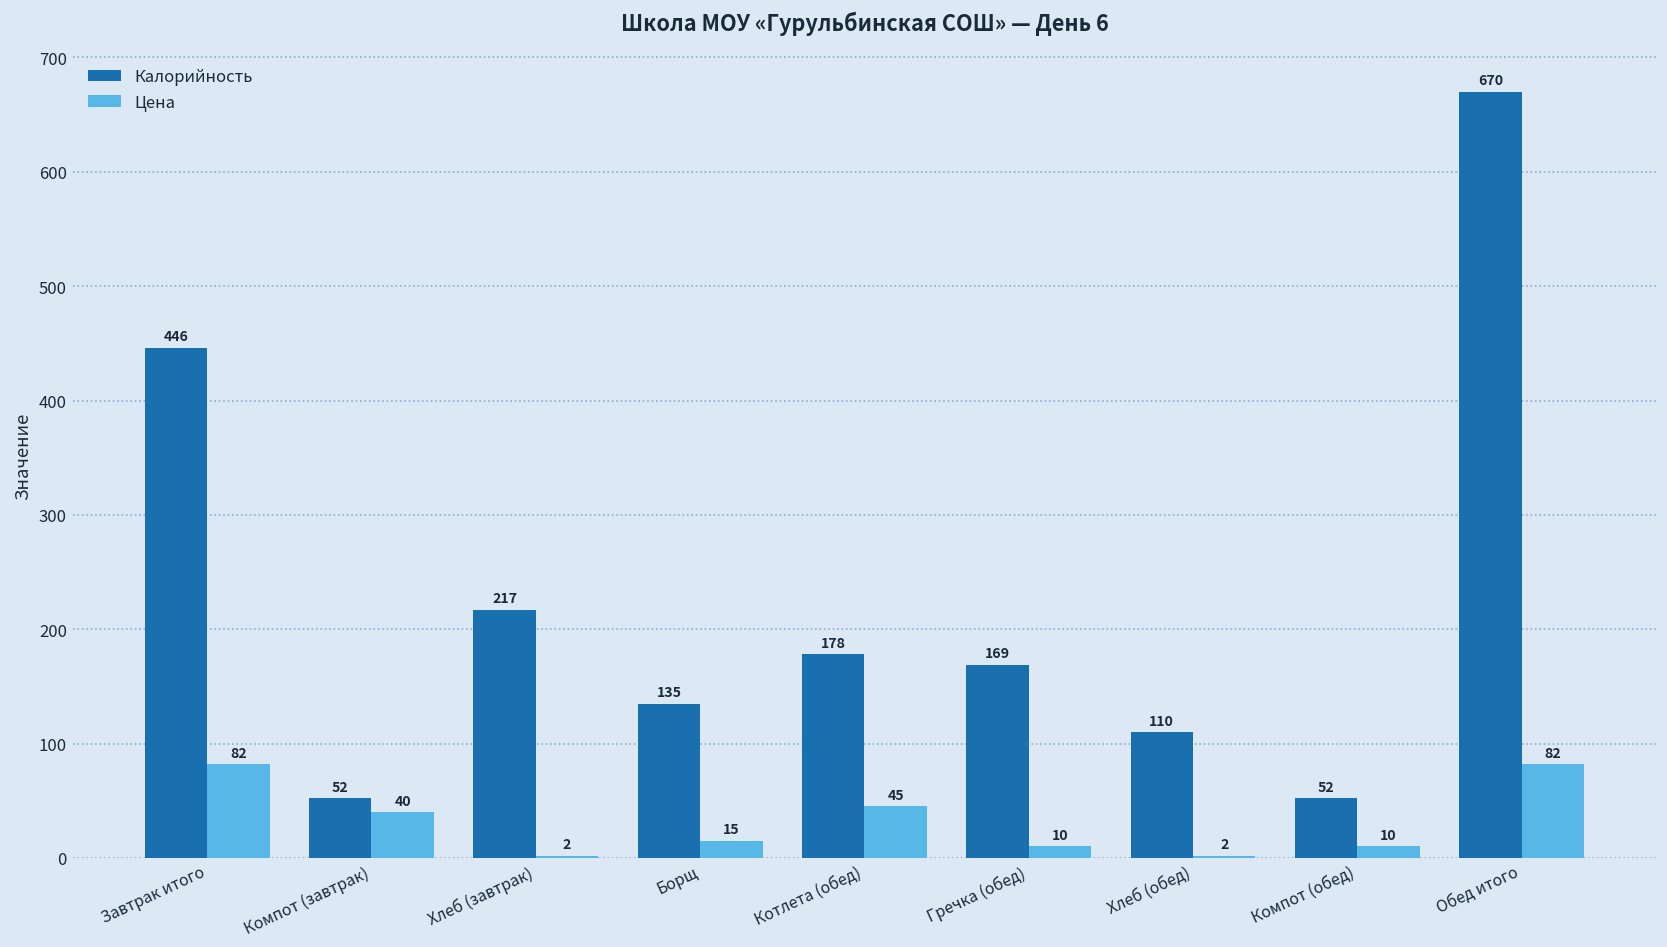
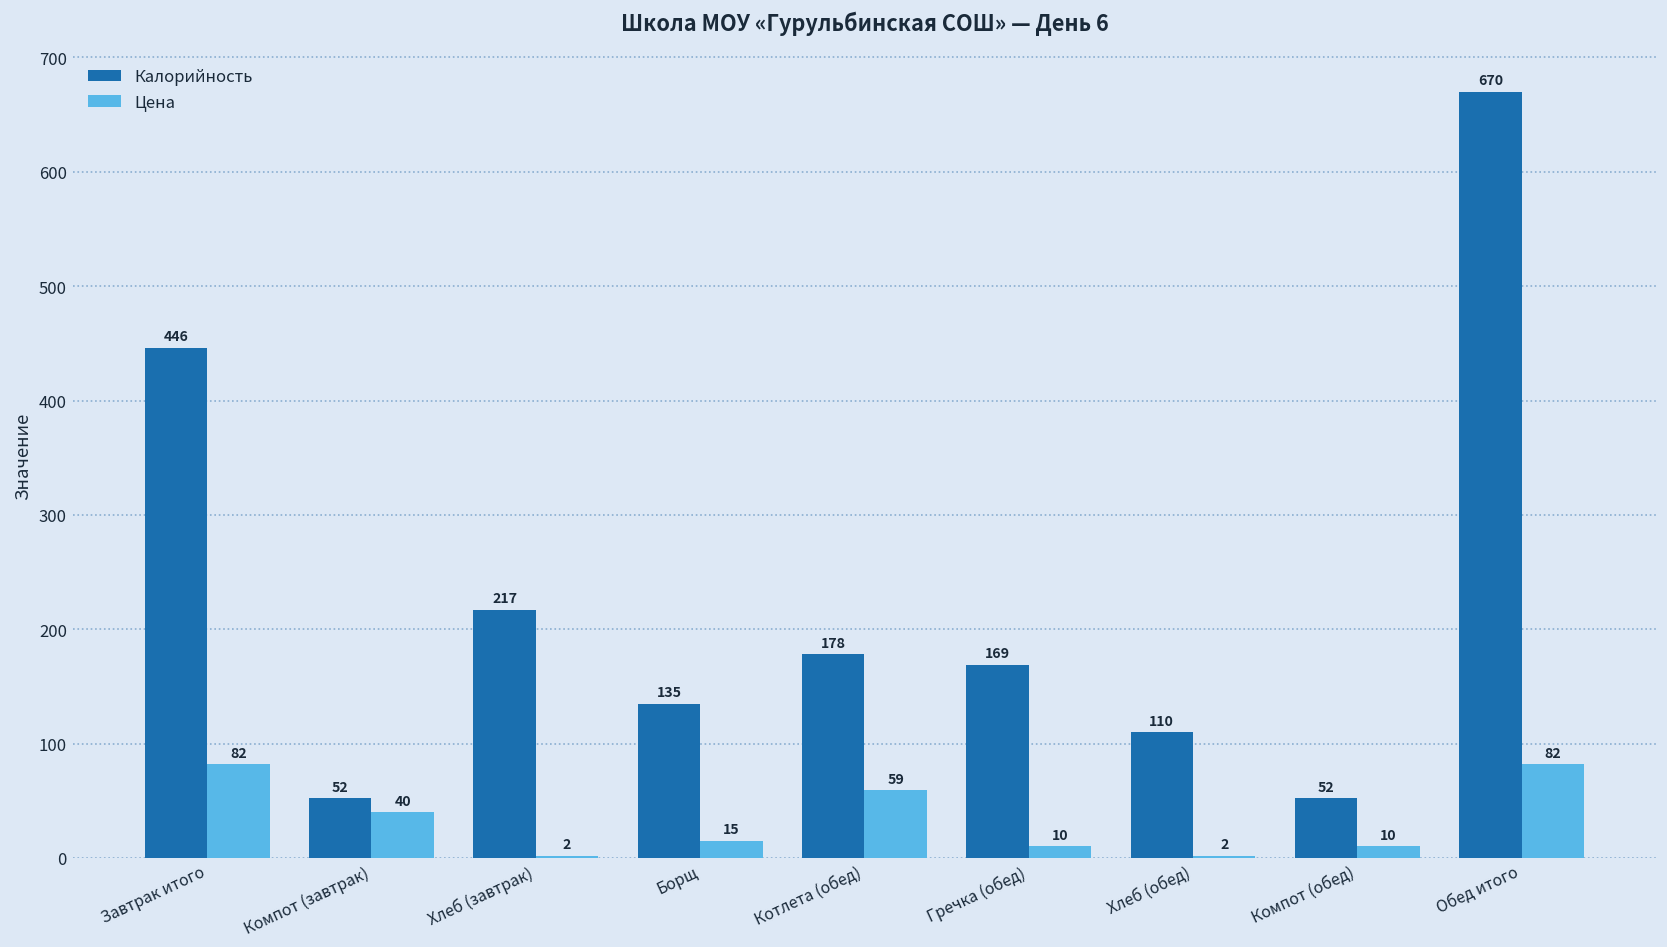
  {
    "Калорийность": {
      "Завтрак итого": 446,
      "Компот (завтрак)": 52,
      "Хлеб (завтрак)": 217,
      "Борщ": 135,
      "Котлета (обед)": 178,
      "Гречка (обед)": 169,
      "Хлеб (обед)": 110,
      "Компот (обед)": 52,
      "Обед итого": 670
    },
    "Цена": {
      "Завтрак итого": 82,
      "Компот (завтрак)": 40,
      "Хлеб (завтрак)": 2,
      "Борщ": 15,
-     "Котлета (обед)": 45,
+     "Котлета (обед)": 59,
      "Гречка (обед)": 10,
      "Хлеб (обед)": 2,
      "Компот (обед)": 10,
      "Обед итого": 82
    }
  }
